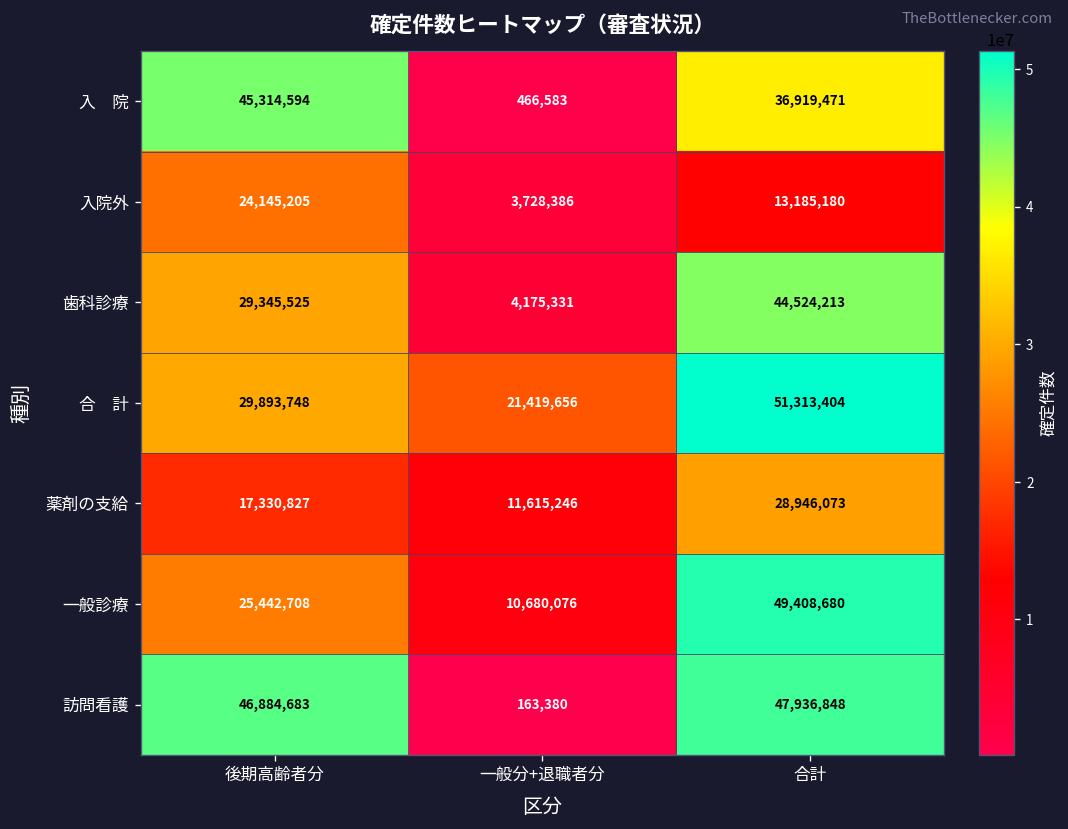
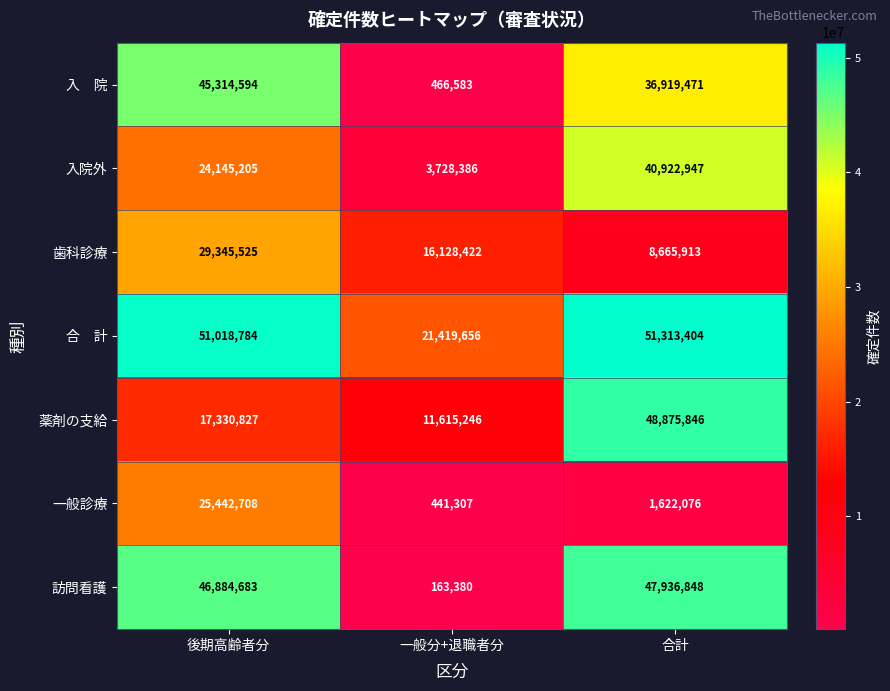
  {
    "入 院": {
      "後期高齢者分": "45,314,594",
      "一般分+退職者分": "466,583",
      "合計": "36,919,471"
    },
    "入院外": {
      "後期高齢者分": "24,145,205",
      "一般分+退職者分": "3,728,386",
-     "合計": "13,185,180"
+     "合計": "40,922,947"
    },
    "歯科診療": {
      "後期高齢者分": "29,345,525",
-     "一般分+退職者分": "4,175,331",
-     "合計": "44,524,213"
+     "一般分+退職者分": "16,128,422",
+     "合計": "8,665,913"
    },
    "合 計": {
-     "後期高齢者分": "29,893,748",
+     "後期高齢者分": "51,018,784",
      "一般分+退職者分": "21,419,656",
      "合計": "51,313,404"
    },
    "薬剤の支給": {
      "後期高齢者分": "17,330,827",
      "一般分+退職者分": "11,615,246",
-     "合計": "28,946,073"
+     "合計": "48,875,846"
    },
    "一般診療": {
      "後期高齢者分": "25,442,708",
-     "一般分+退職者分": "10,680,076",
-     "合計": "49,408,680"
+     "一般分+退職者分": "441,307",
+     "合計": "1,622,076"
    },
    "訪問看護": {
      "後期高齢者分": "46,884,683",
      "一般分+退職者分": "163,380",
      "合計": "47,936,848"
    }
  }
